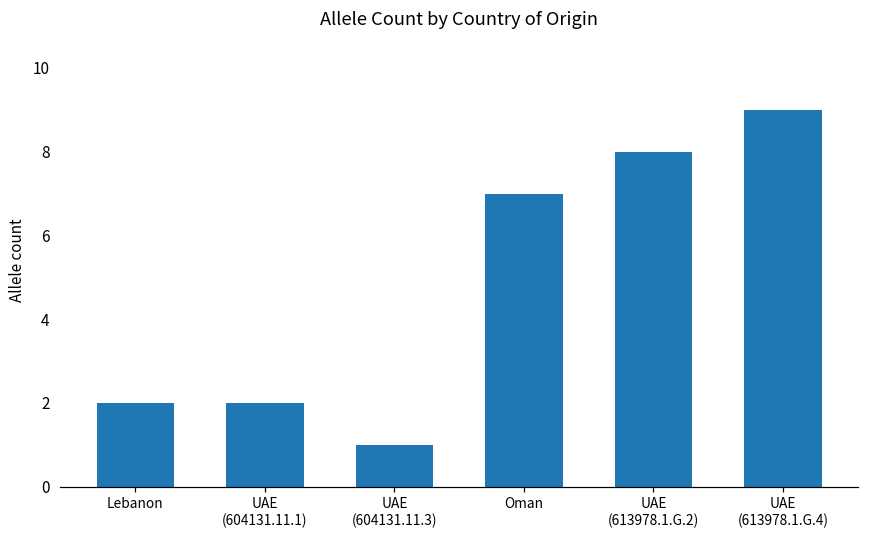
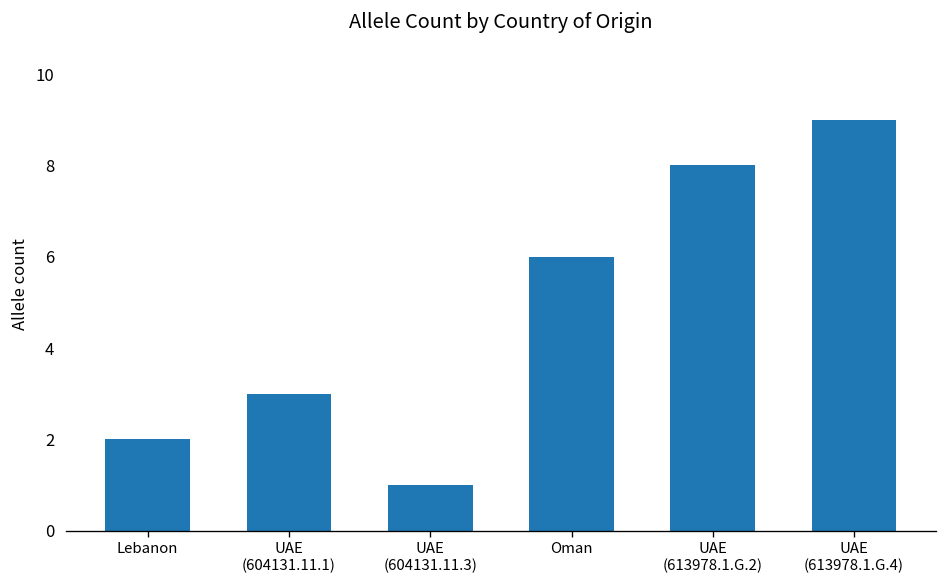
  {
    "Lebanon": 2,
-   "UAE (604131.11.1)": 2,
+   "UAE (604131.11.1)": 3,
    "UAE (604131.11.3)": 1,
-   "Oman": 7,
+   "Oman": 6,
    "UAE (613978.1.G.2)": 8,
    "UAE (613978.1.G.4)": 9
  }
